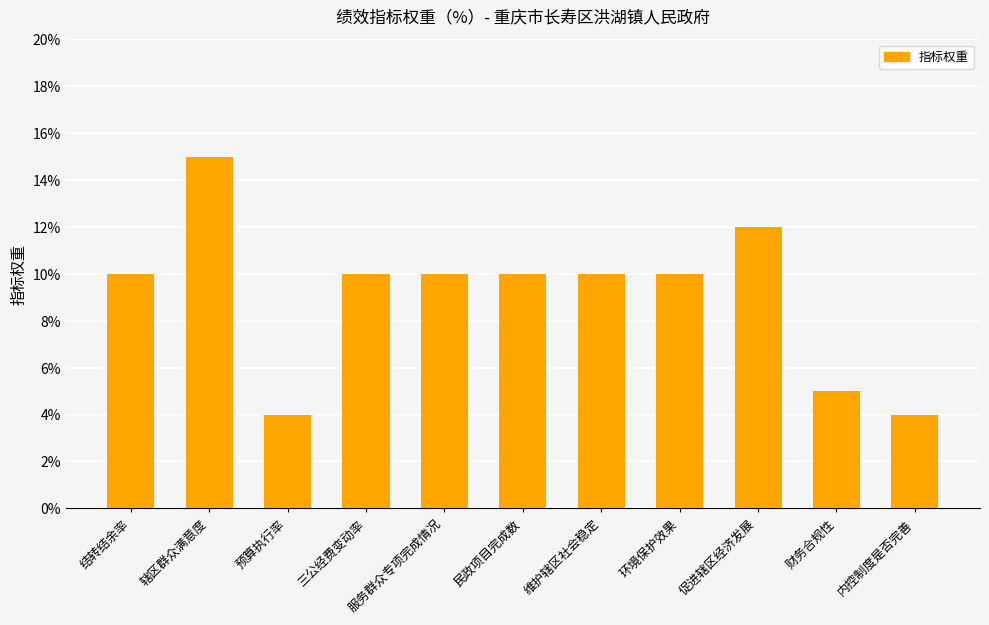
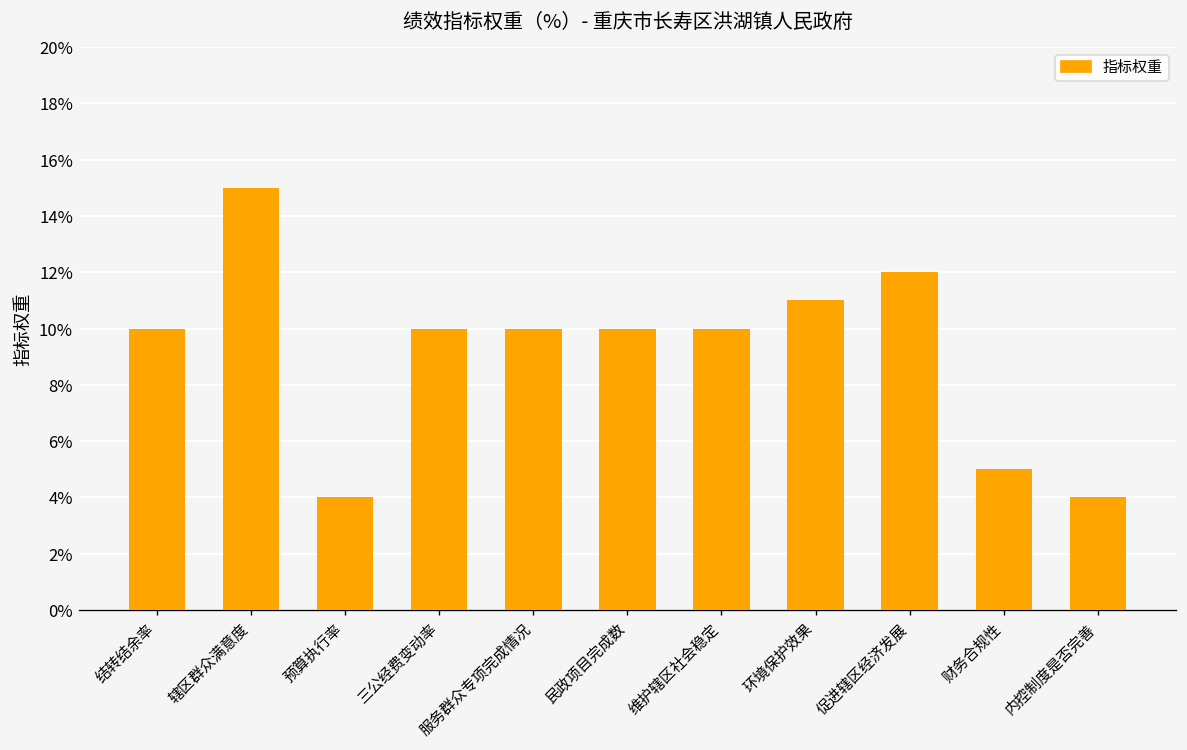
  {
    "结转结余率": "10%",
    "辖区群众满意度": "15%",
    "预算执行率": "4%",
    "三公经费变动率": "10%",
    "服务群众专项完成情况": "10%",
    "民政项目完成数": "10%",
    "维护辖区社会稳定": "10%",
-   "环境保护效果": "10%",
+   "环境保护效果": "11%",
    "促进辖区经济发展": "12%",
    "财务合规性": "5%",
    "内控制度是否完善": "4%"
  }
